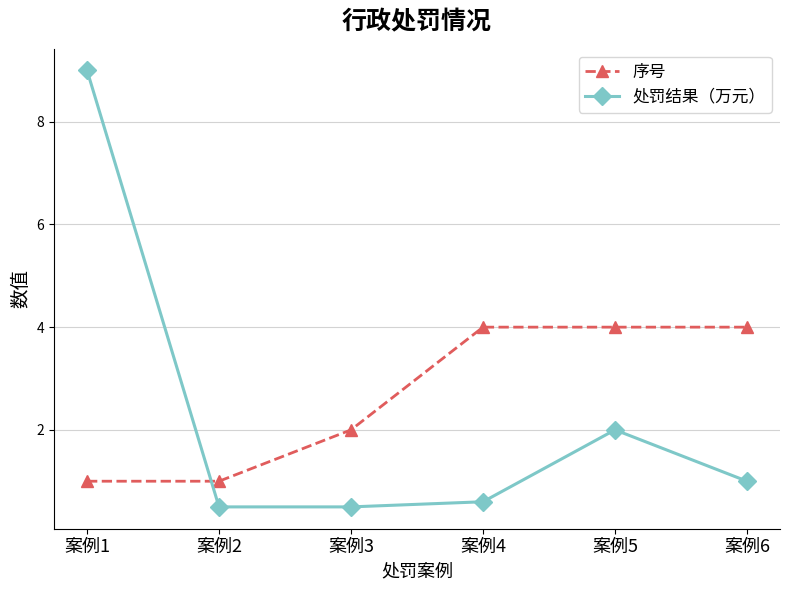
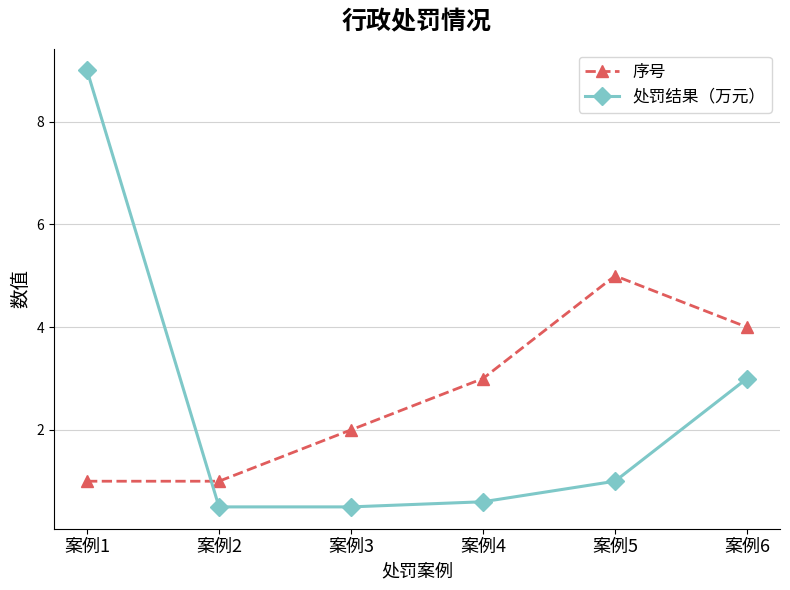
  {
    "序号": {
      "案例1": 1,
      "案例2": 1,
      "案例3": 2,
-     "案例4": 4,
-     "案例5": 4,
+     "案例4": 3,
+     "案例5": 5,
      "案例6": 4
    },
    "处罚结果（万元）": {
      "案例1": 9,
      "案例2": 0.5,
      "案例3": 0.5,
      "案例4": 0.6,
-     "案例5": 2,
-     "案例6": 1
+     "案例5": 1,
+     "案例6": 3
    }
  }
